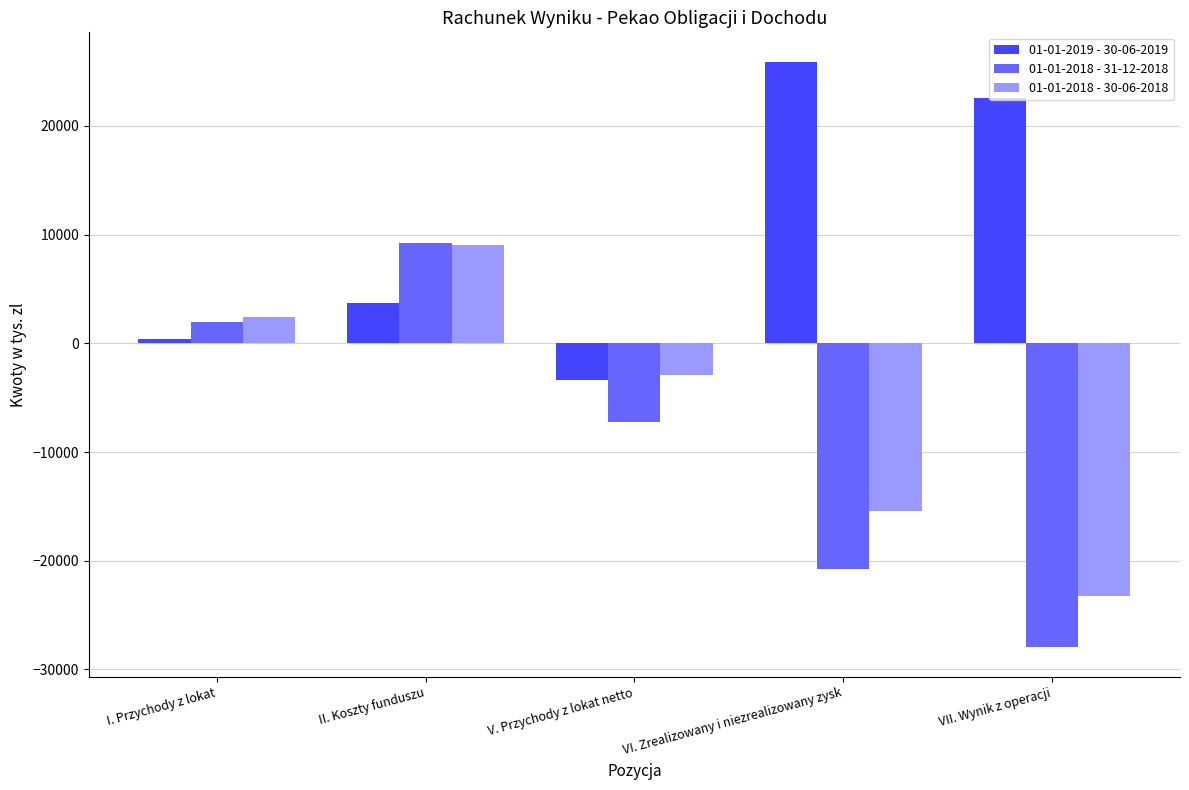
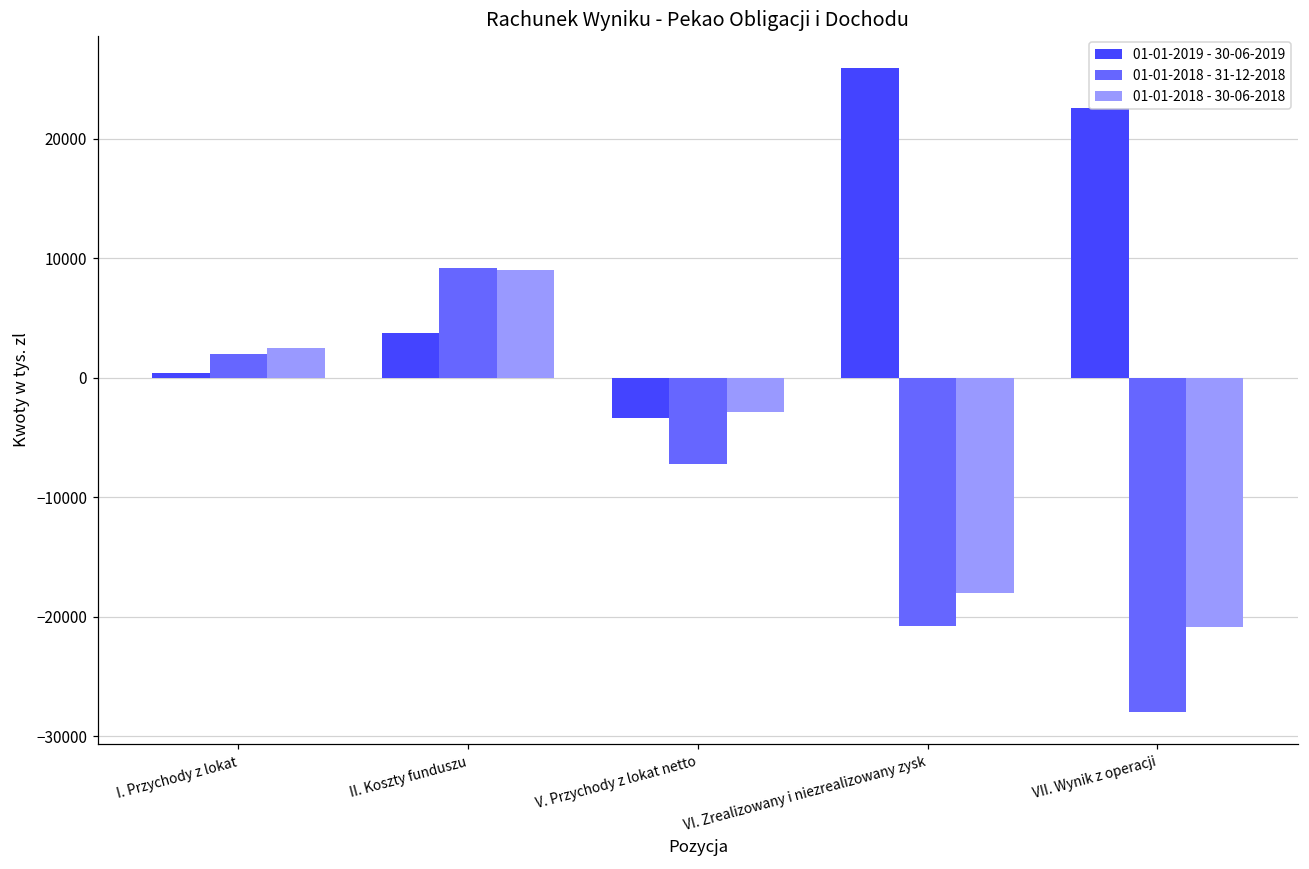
  {
    "01-01-2018 - 30-06-2018": {
      "I. Przychody z lokat": 2500,
      "II. Koszty funduszu": 9000,
      "V. Przychody z lokat netto": -2900,
-     "VI. Zrealizowany i niezrealizowany zysk": -15500,
-     "VII. Wynik z operacji": -23300
+     "VI. Zrealizowany i niezrealizowany zysk": -18000,
+     "VII. Wynik z operacji": -20900
    }
  }
